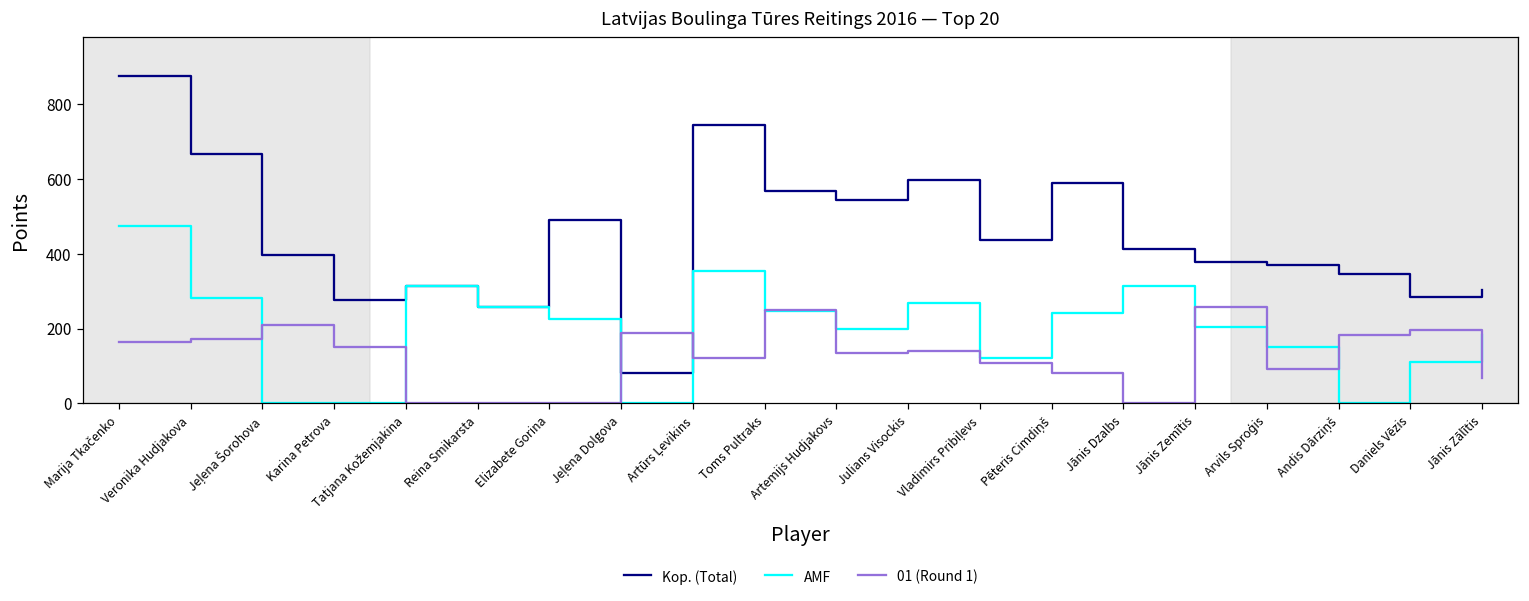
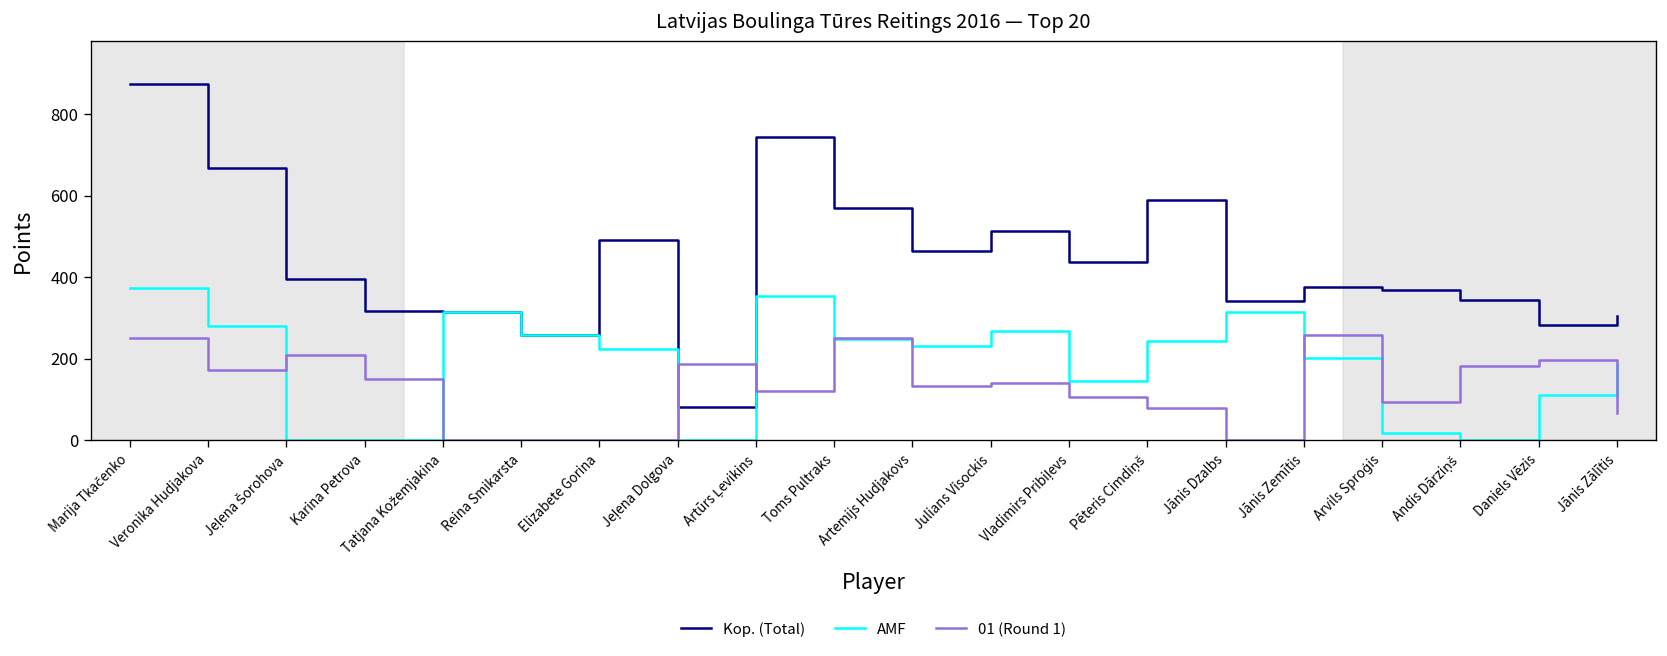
  {
    "Kop. (Total)": {
      "Marija Tkačenko": 880,
      "Veronika Hudjakova": 670,
      "Jeļena Šorohova": 400,
-     "Karina Petrova": 280,
+     "Karina Petrova": 320,
      "Elizabete Gorina": 490,
      "Jeļena Dolgova": 80,
      "Artūrs Ļevikins": 750,
      "Toms Pultraks": 570,
-     "Artemijs Hudjakovs": 550,
-     "Julians Visockis": 600,
+     "Artemijs Hudjakovs": 460,
+     "Julians Visockis": 510,
      "Vladimirs Pribiļevs": 440,
      "Pēteris Cimdiņš": 590,
-     "Jānis Dzalbs": 410,
+     "Jānis Dzalbs": 340,
      "Jānis Zemītis": 380,
      "Arvils Sproģis": 370,
      "Andis Dārziņš": 350,
      "Daniels Vēzis": 280,
      "Jānis Zālītis": 300
    },
    "AMF": {
-     "Marija Tkačenko": 480,
+     "Marija Tkačenko": 380,
      "Veronika Hudjakova": 280,
      "Jeļena Šorohova": 0,
      "Karina Petrova": 0,
      "Elizabete Gorina": 230,
      "Jeļena Dolgova": 0,
      "Artūrs Ļevikins": 350,
-     "Artemijs Hudjakovs": 200,
+     "Artemijs Hudjakovs": 230,
      "Julians Visockis": 270,
-     "Vladimirs Pribiļevs": 120,
+     "Vladimirs Pribiļevs": 150,
      "Pēteris Cimdiņš": 240,
      "Jānis Dzalbs": 310,
      "Jānis Zemītis": 200,
-     "Arvils Sproģis": 150,
+     "Arvils Sproģis": 20,
      "Andis Dārziņš": 0,
      "Daniels Vēzis": 110,
      "Jānis Zālītis": 180
    },
    "01 (Round 1)": {
-     "Marija Tkačenko": 160,
+     "Marija Tkačenko": 250,
      "Veronika Hudjakova": 170,
      "Jeļena Šorohova": 210,
      "Karina Petrova": 150,
      "Tatjana Kožemjakina": 0,
      "Reina Smikarsta": 0,
      "Elizabete Gorina": 0,
      "Jeļena Dolgova": 190,
      "Artūrs Ļevikins": 120,
      "Artemijs Hudjakovs": 130,
      "Julians Visockis": 140,
      "Vladimirs Pribiļevs": 110,
      "Pēteris Cimdiņš": 80,
      "Jānis Dzalbs": 0,
      "Jānis Zemītis": 260,
      "Arvils Sproģis": 90,
      "Andis Dārziņš": 180,
      "Daniels Vēzis": 200,
      "Jānis Zālītis": 70
    }
  }
